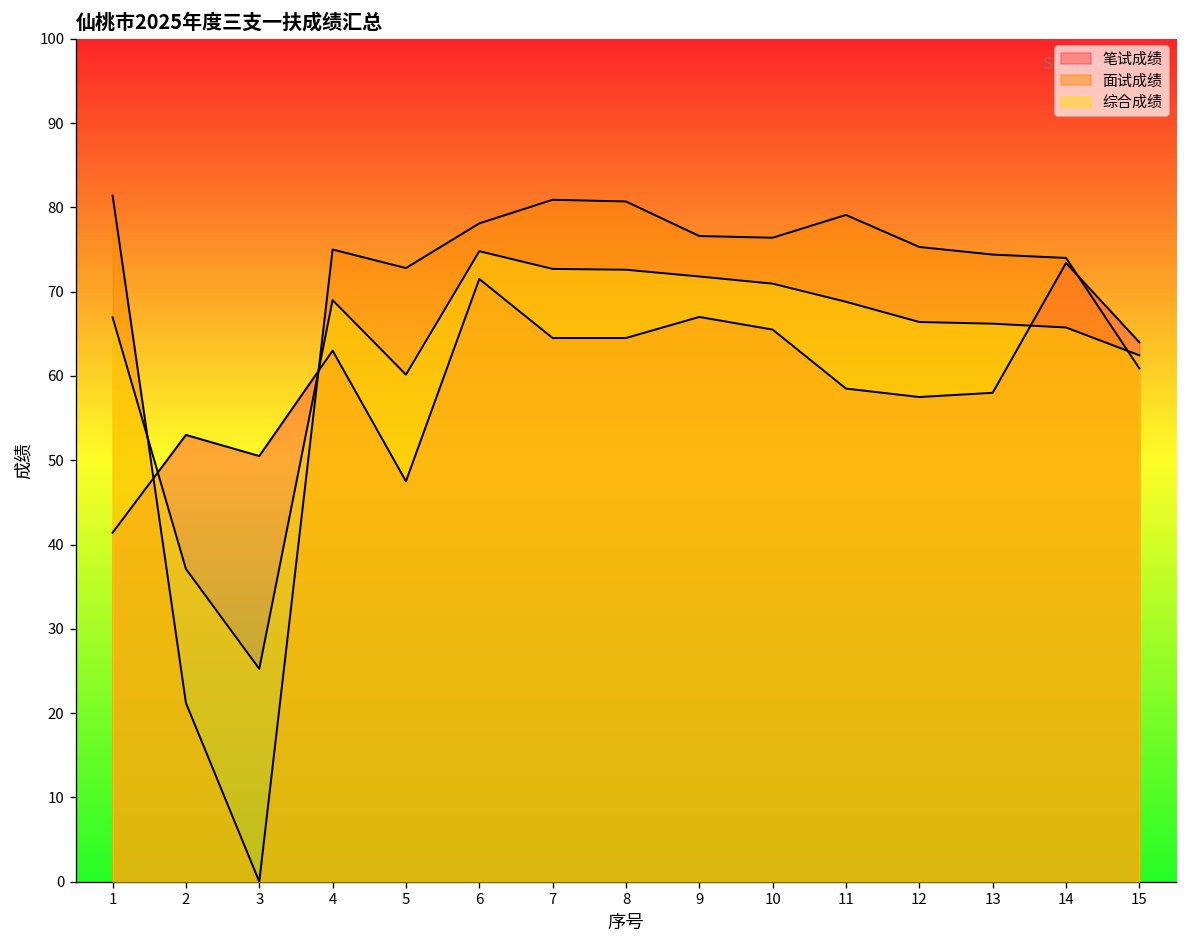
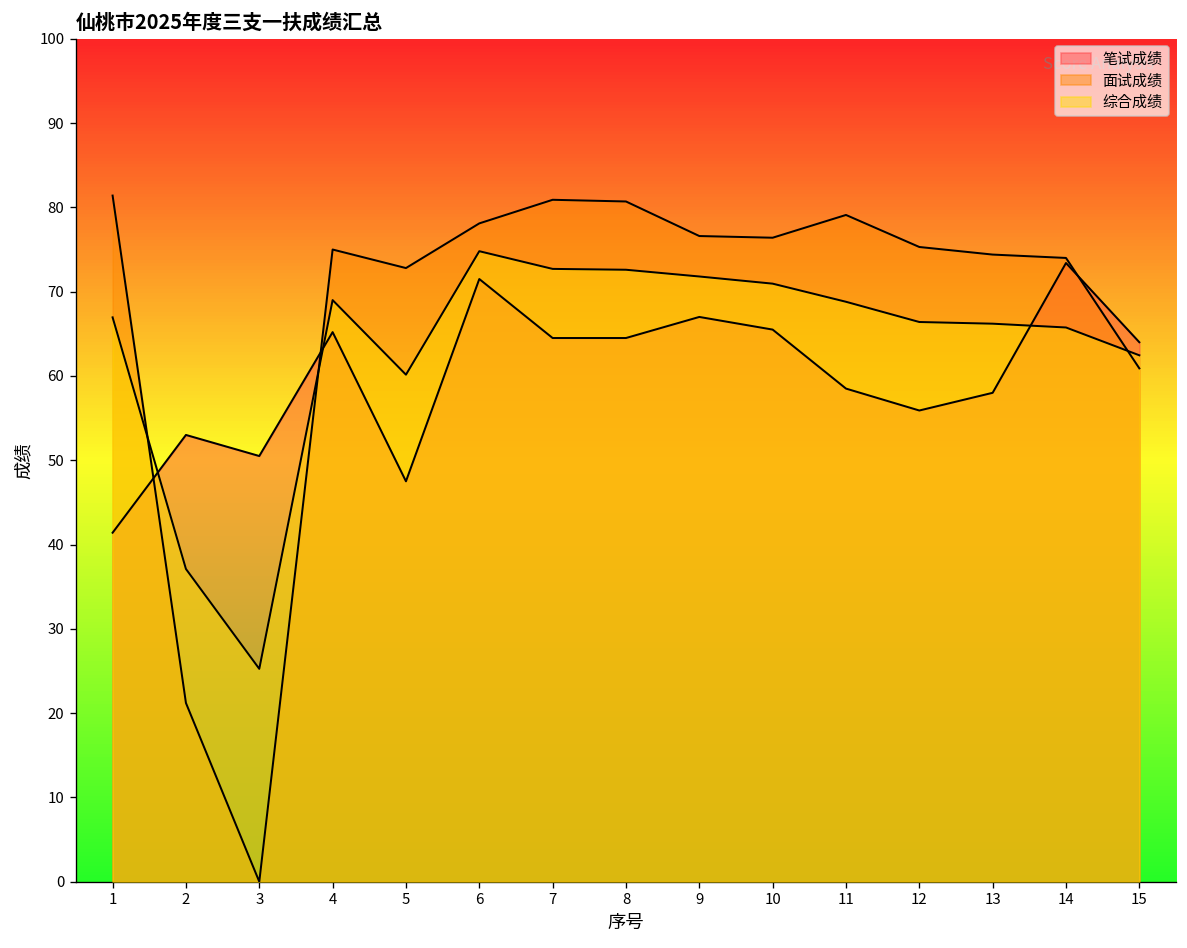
  {
    "笔试成绩": {
      "1": 41,
      "2": 53,
      "3": 51,
-     "4": 63,
+     "4": 65,
      "5": 48,
      "6": 72,
      "7": 65,
      "8": 65,
      "9": 67,
      "10": 66,
      "11": 59,
-     "12": 58,
+     "12": 56,
      "13": 58,
      "14": 73,
      "15": 64
    }
  }
